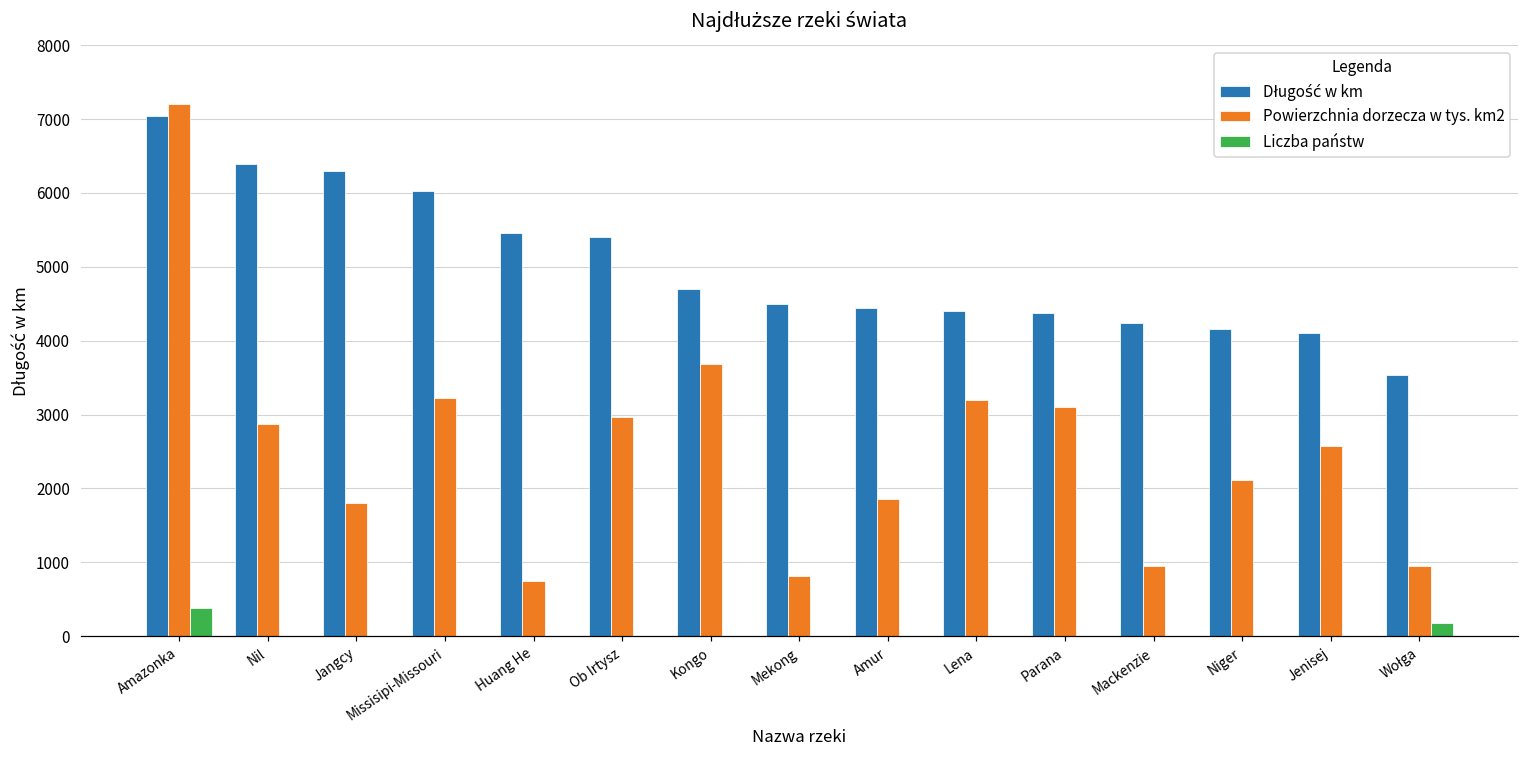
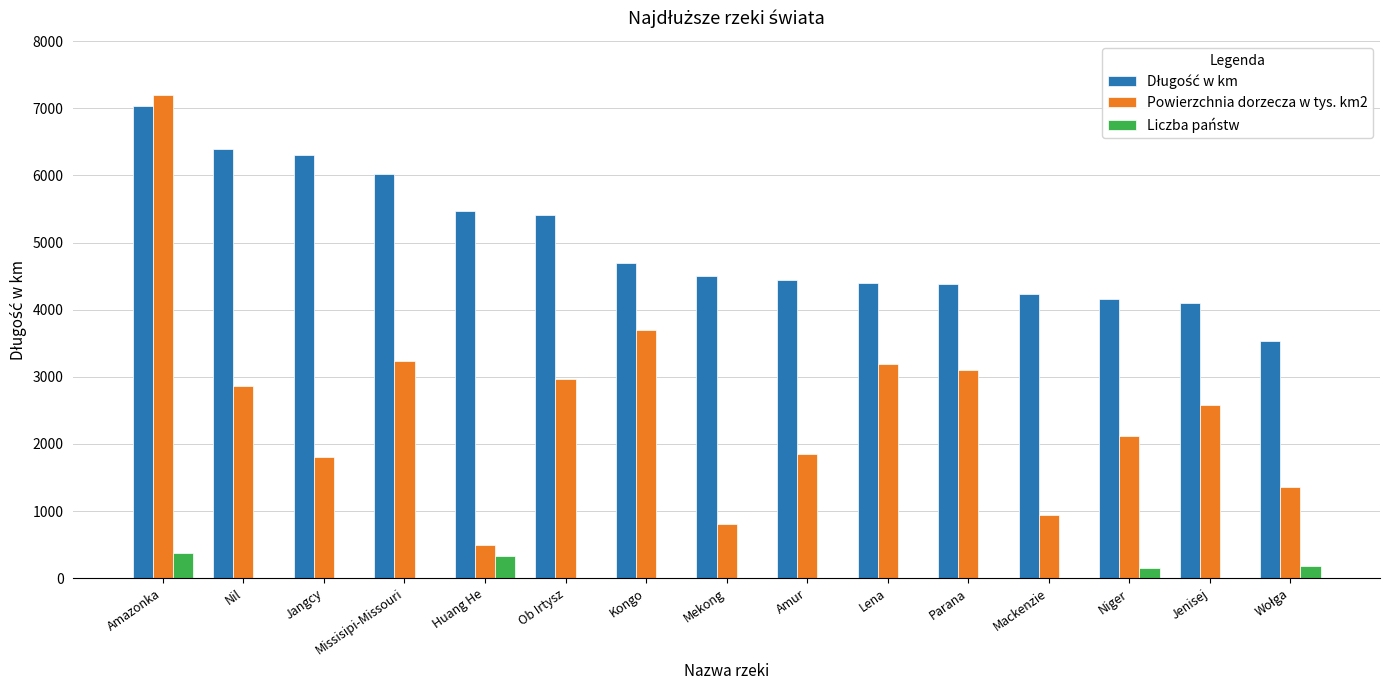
  {
    "Długość w km": {
      "Amazonka": 7000,
      "Nil": 6400,
      "Jangcy": 6300,
      "Missisipi-Missouri": 6000,
      "Huang He": 5500,
      "Ob Irtysz": 5400,
      "Kongo": 4700,
      "Mekong": 4500,
      "Amur": 4400,
      "Lena": 4400,
      "Parana": 4400,
      "Mackenzie": 4200,
      "Niger": 4200,
      "Jenisej": 4100,
      "Wołga": 3500
    },
    "Powierzchnia dorzecza w tys. km2": {
      "Amazonka": 7200,
      "Nil": 2900,
      "Jangcy": 1800,
      "Missisipi-Missouri": 3200,
-     "Huang He": 800,
+     "Huang He": 500,
      "Ob Irtysz": 3000,
      "Kongo": 3700,
      "Mekong": 800,
      "Amur": 1900,
      "Lena": 3200,
      "Parana": 3100,
      "Mackenzie": 900,
      "Niger": 2100,
      "Jenisej": 2600,
-     "Wołga": 1000
+     "Wołga": 1400
    },
    "Liczba państw": {
      "Amazonka": 400,
-     "Huang He": 0,
-     "Niger": 0,
+     "Huang He": 300,
+     "Niger": 200,
      "Wołga": 200
    }
  }
